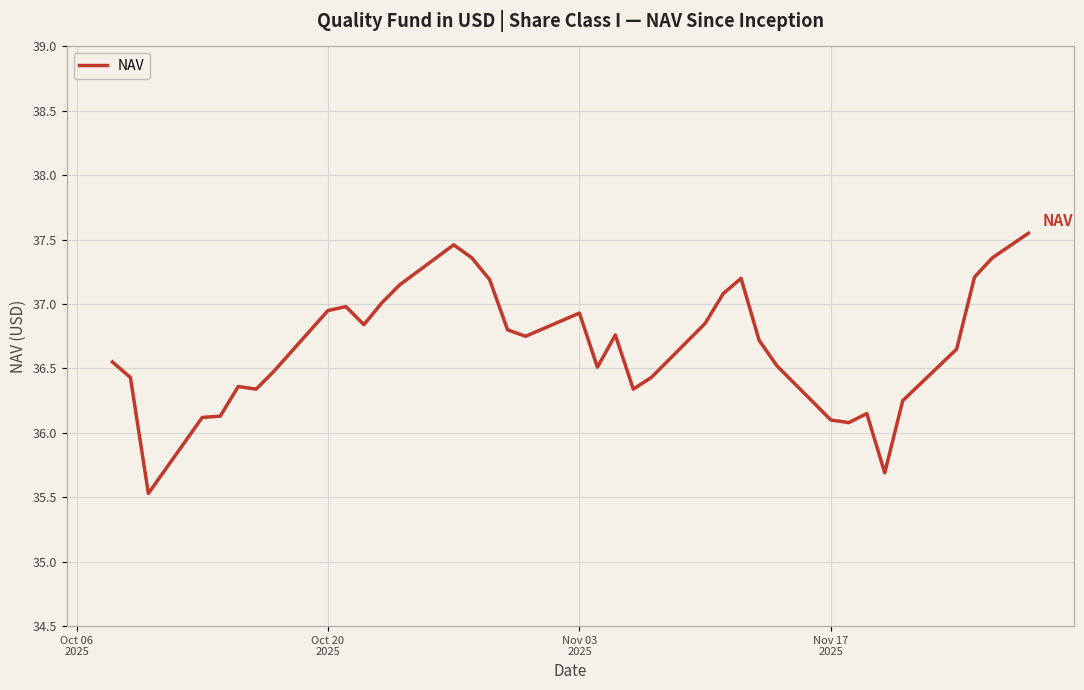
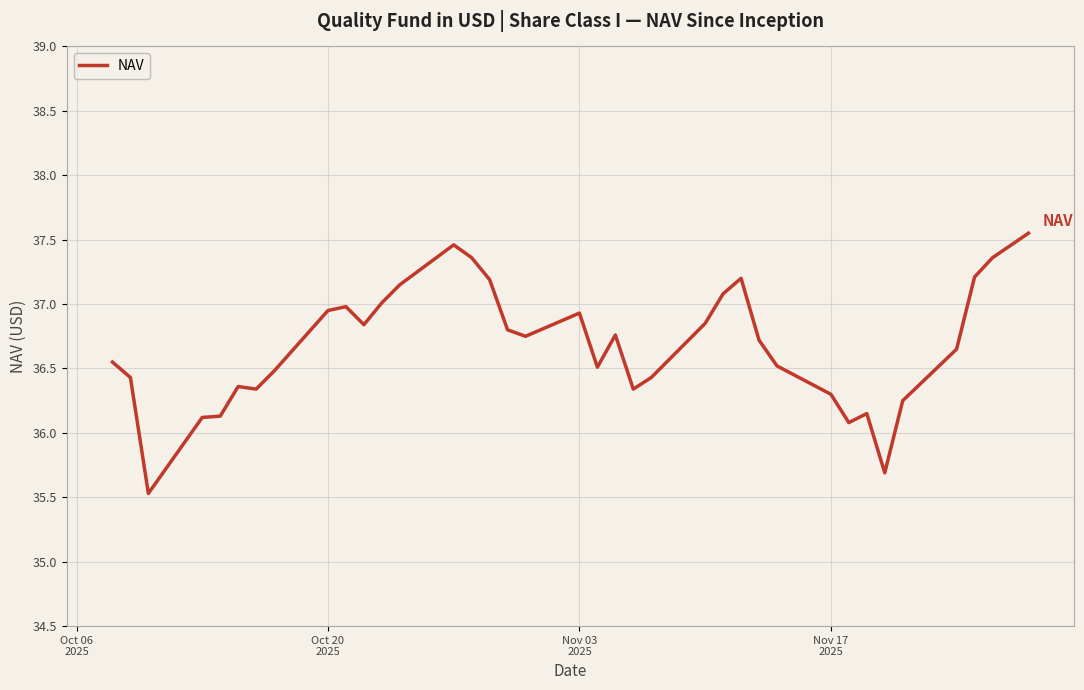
  {
    "Oct 20 2025": 36.95,
    "Nov 03 2025": 36.93,
-   "Nov 17 2025": 36.1
+   "Nov 17 2025": 36.3
  }
